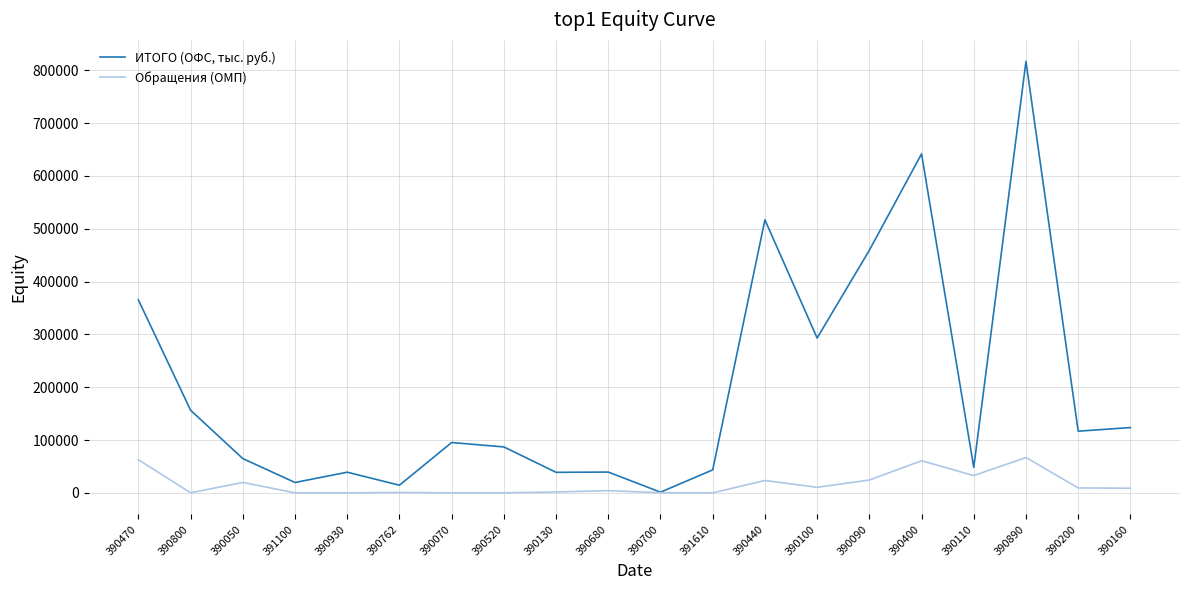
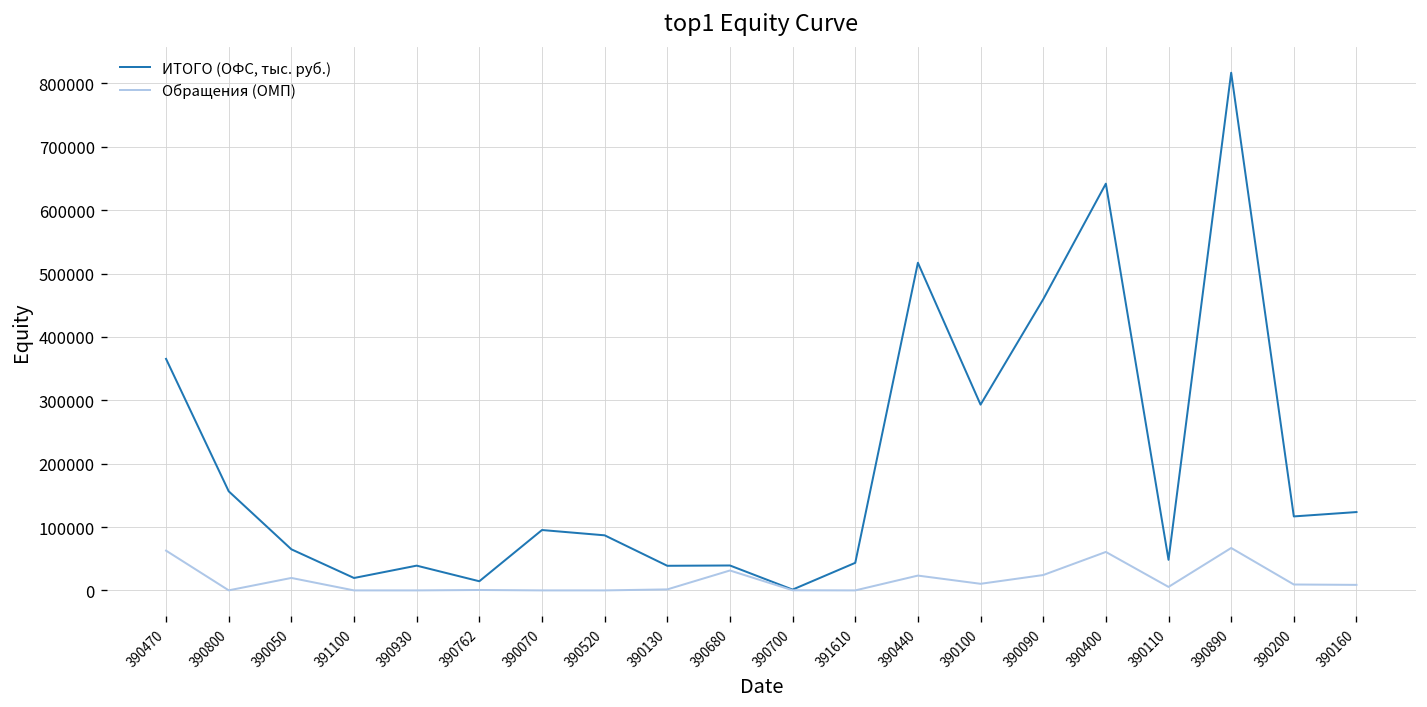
  {
    "ИТОГО (ОФС, тыс. руб.)": {
      "390470": 370000,
      "390800": 160000,
      "390050": 60000,
      "391100": 20000,
      "390930": 40000,
      "390762": 10000,
      "390070": 100000,
      "390520": 90000,
      "390130": 40000,
      "390680": 40000,
      "391610": 40000,
      "390440": 520000,
      "390100": 290000,
      "390090": 460000,
      "390400": 640000,
      "390110": 50000,
      "390890": 820000,
      "390200": 120000,
      "390160": 120000
    },
    "Обращения (ОМП)": {
      "390470": 60000,
      "390800": 0,
      "390050": 20000,
      "391100": 0,
      "390930": 0,
      "390762": 0,
      "390070": 0,
      "390520": 0,
      "390130": 0,
-     "390680": 0,
+     "390680": 30000,
      "391610": 0,
      "390440": 20000,
      "390100": 10000,
      "390090": 20000,
      "390400": 60000,
-     "390110": 30000,
+     "390110": 10000,
      "390890": 70000,
      "390200": 10000,
      "390160": 10000
    }
  }
